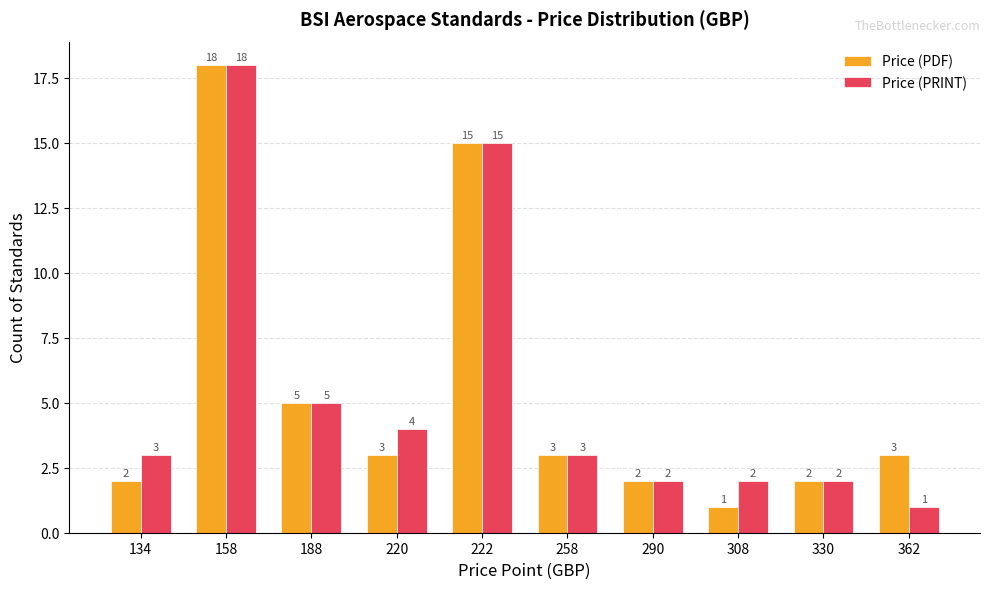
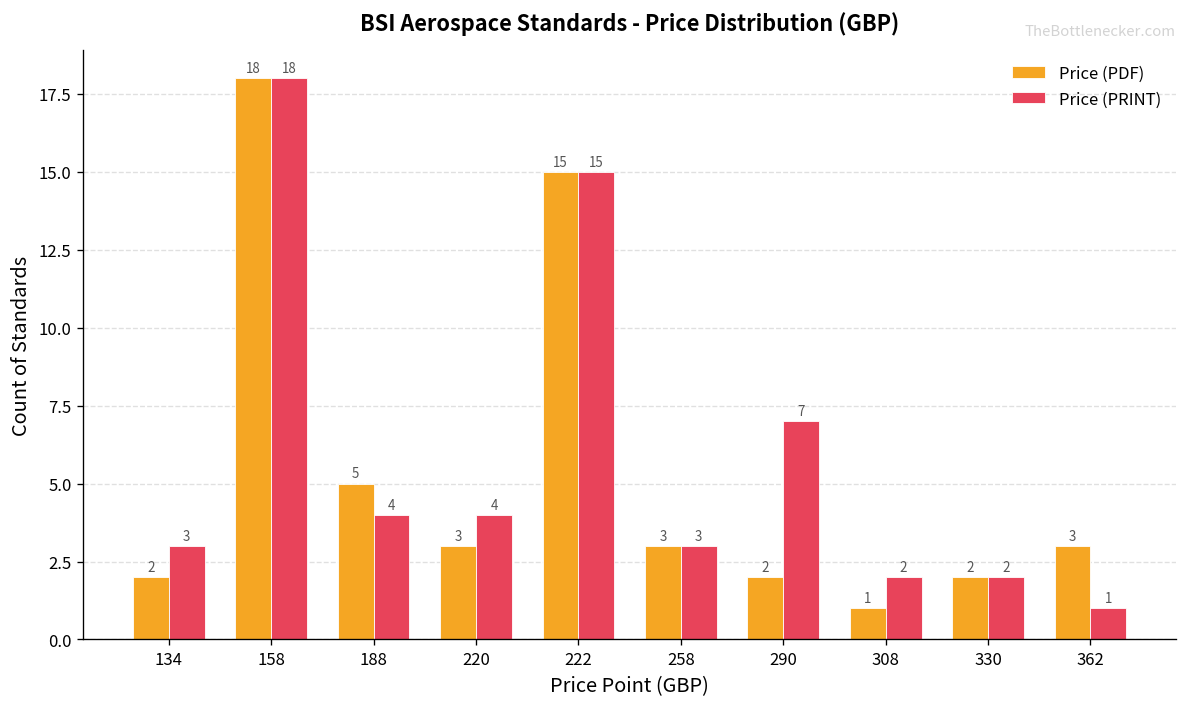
  {
    "Price (PDF)": {
      "134": 2,
      "158": 18,
      "188": 5,
      "220": 3,
      "222": 15,
      "258": 3,
      "290": 2,
      "308": 1,
      "330": 2,
      "362": 3
    },
    "Price (PRINT)": {
      "134": 3,
      "158": 18,
-     "188": 5,
+     "188": 4,
      "220": 4,
      "222": 15,
      "258": 3,
-     "290": 2,
+     "290": 7,
      "308": 2,
      "330": 2,
      "362": 1
    }
  }
